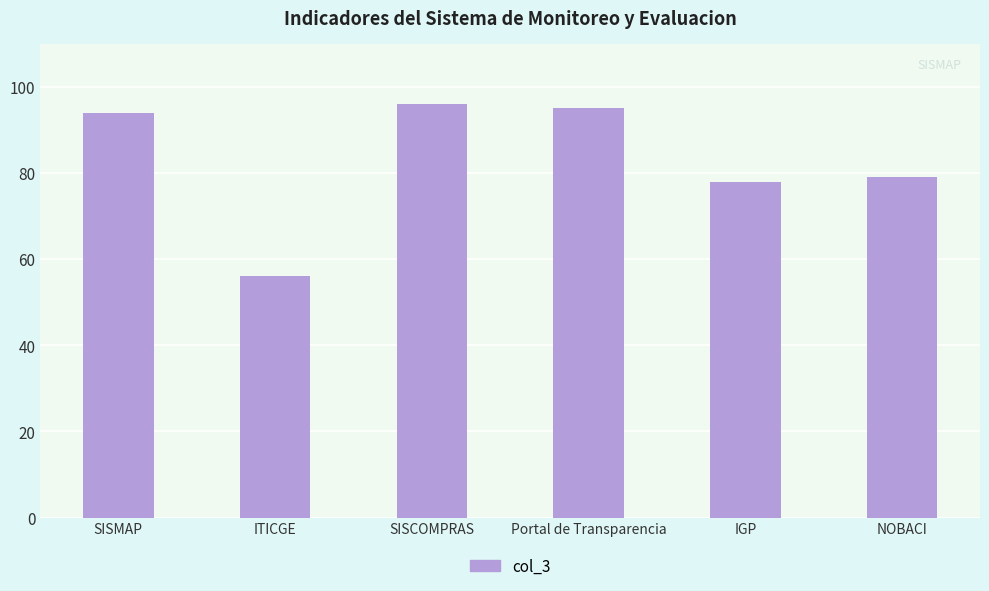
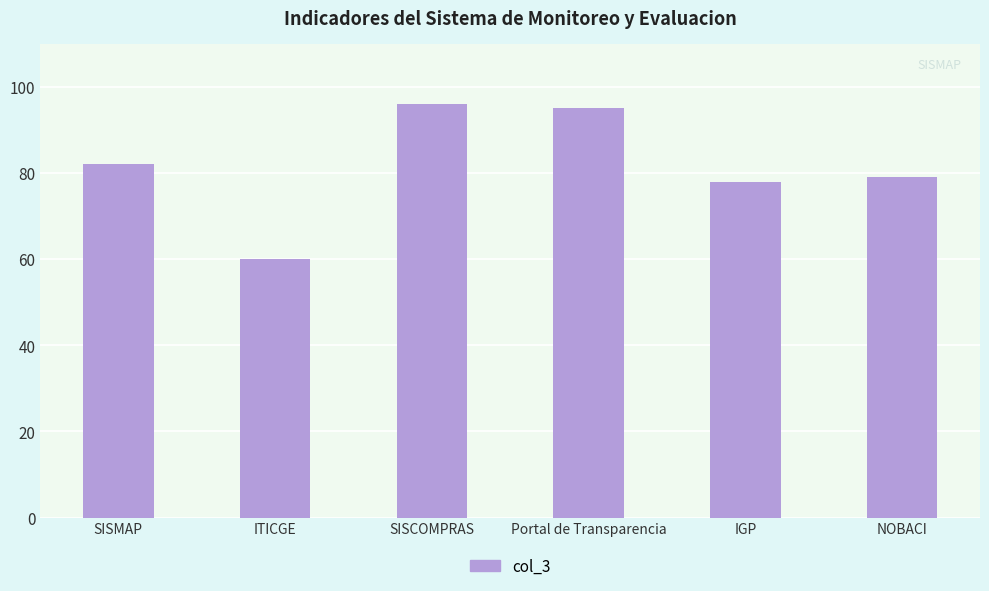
  {
-   "SISMAP": 94,
-   "ITICGE": 56,
+   "SISMAP": 82,
+   "ITICGE": 60,
    "SISCOMPRAS": 96,
    "Portal de Transparencia": 95,
    "IGP": 78,
    "NOBACI": 79
  }
